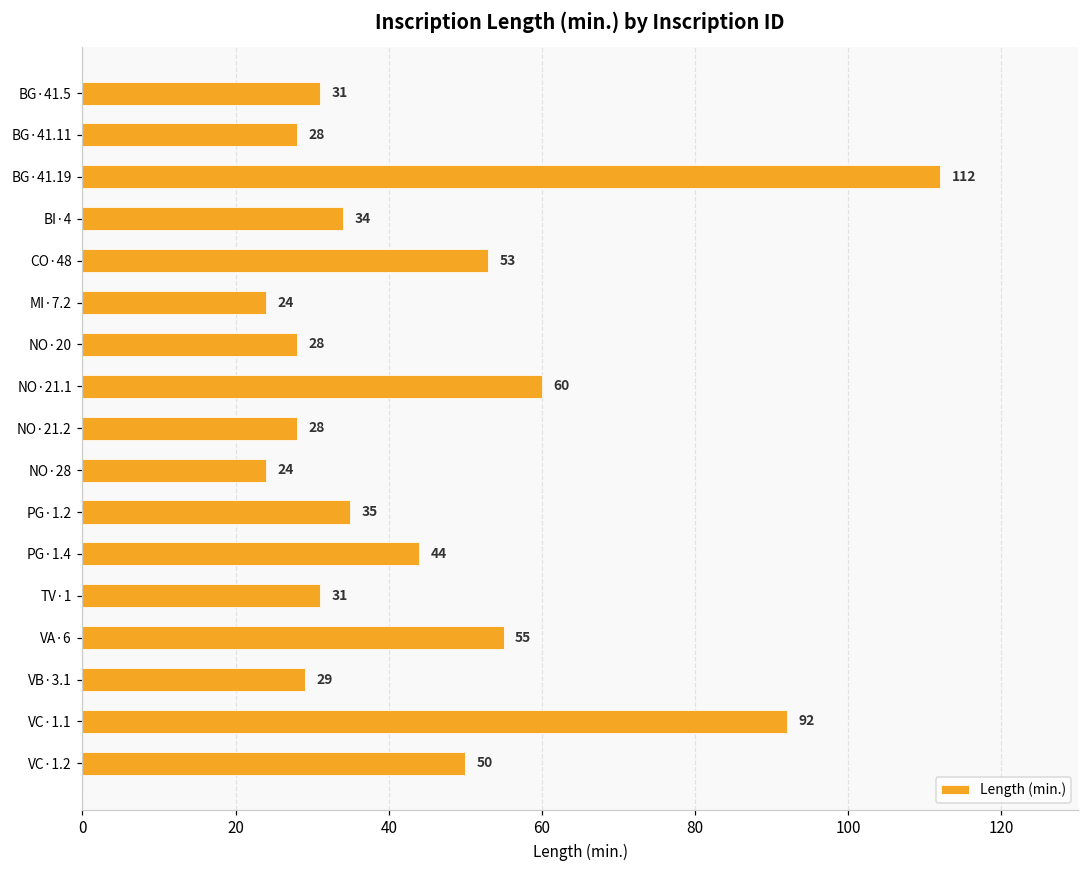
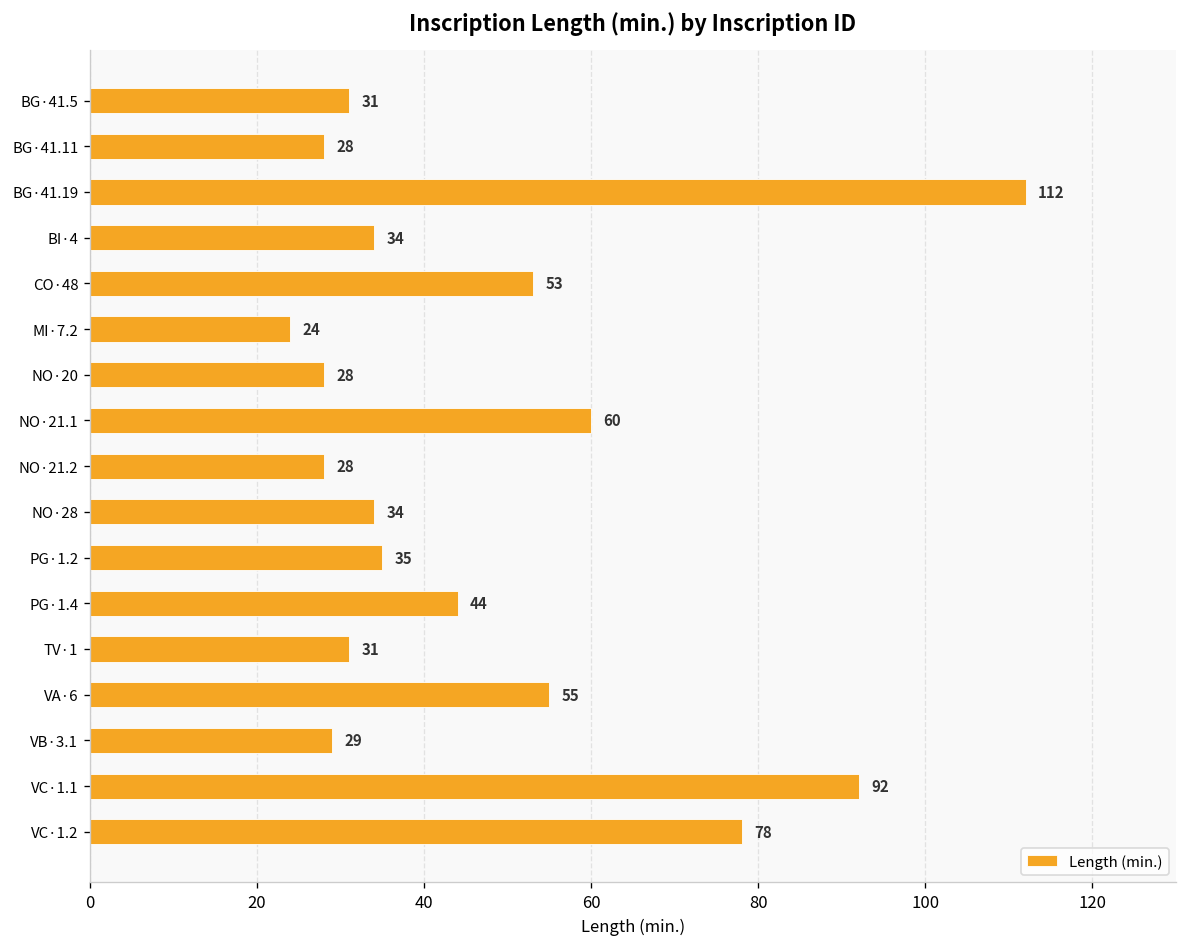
  {
    "BG·41.5": 31,
    "BG·41.11": 28,
    "BG·41.19": 112,
    "BI·4": 34,
    "CO·48": 53,
    "MI·7.2": 24,
    "NO·20": 28,
    "NO·21.1": 60,
    "NO·21.2": 28,
-   "NO·28": 24,
+   "NO·28": 34,
    "PG·1.2": 35,
    "PG·1.4": 44,
    "TV·1": 31,
    "VA·6": 55,
    "VB·3.1": 29,
    "VC·1.1": 92,
-   "VC·1.2": 50
+   "VC·1.2": 78
  }
